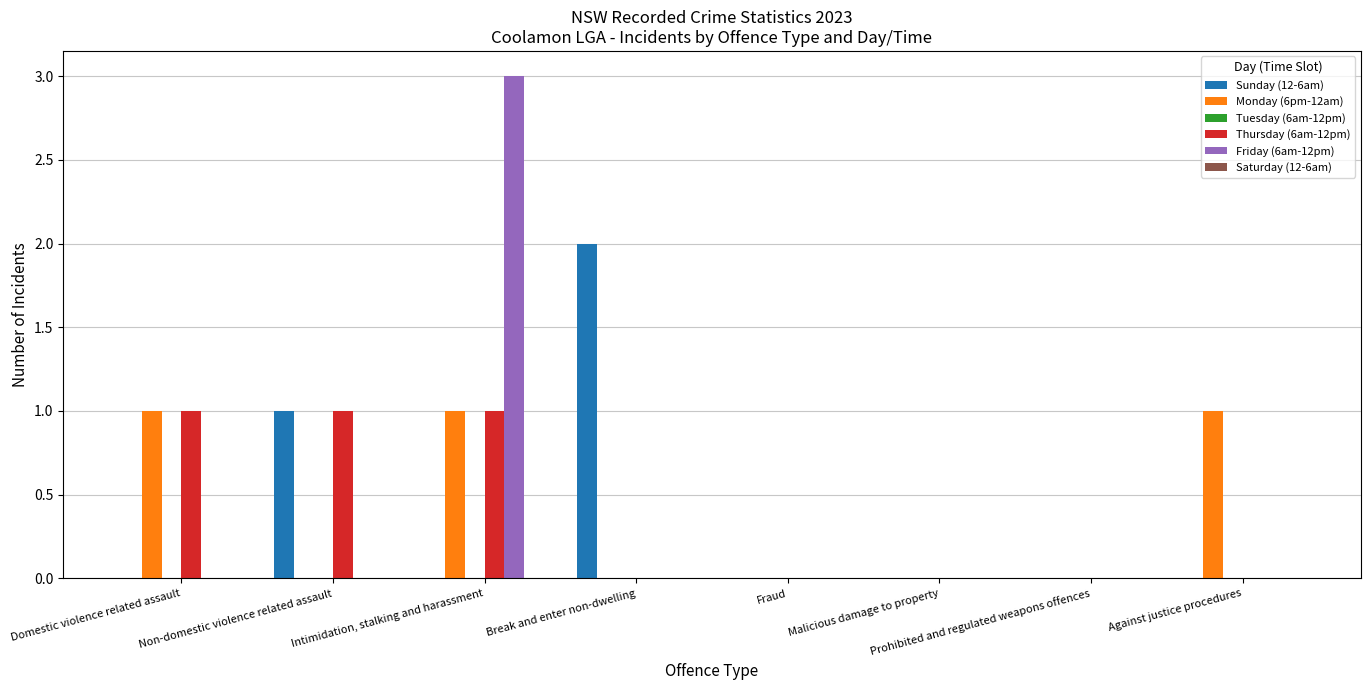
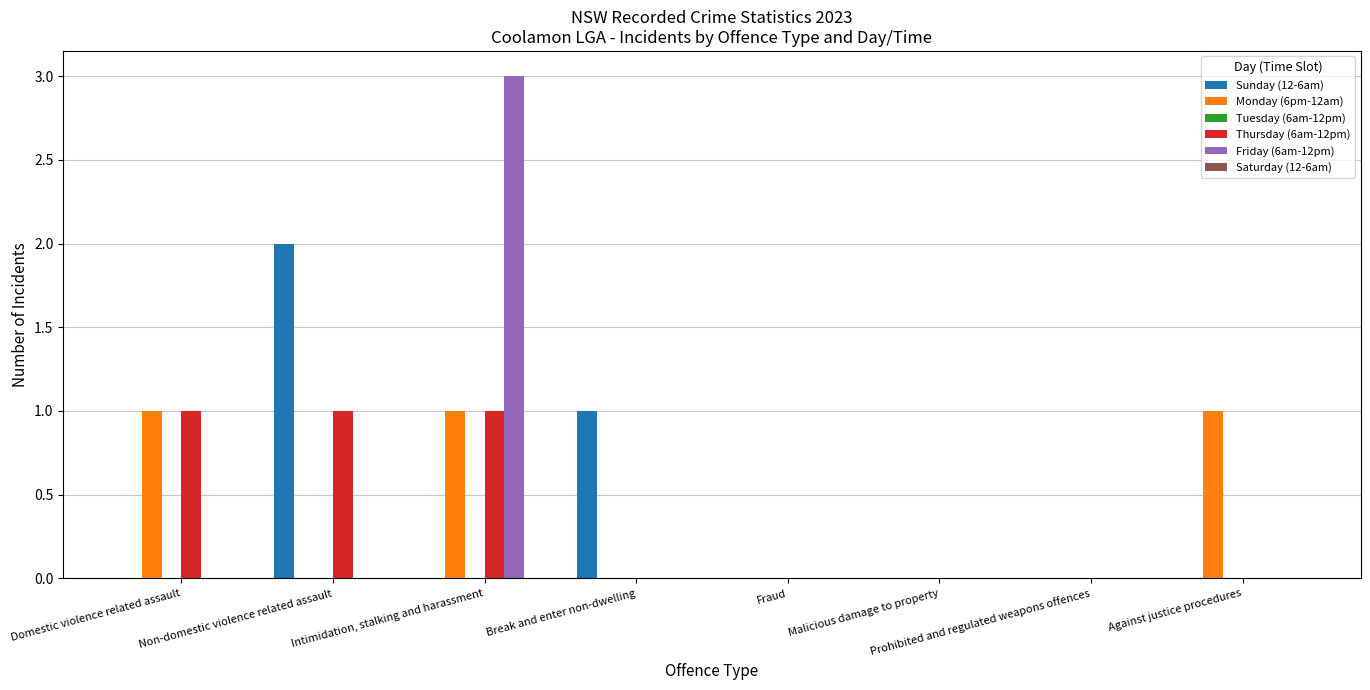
  {
    "Sunday (12-6am)": {
      "Domestic violence related assault": 0,
-     "Non-domestic violence related assault": 1,
+     "Non-domestic violence related assault": 2,
      "Intimidation, stalking and harassment": 0,
-     "Break and enter non-dwelling": 2,
+     "Break and enter non-dwelling": 1,
      "Fraud": 0,
      "Malicious damage to property": 0,
      "Prohibited and regulated weapons offences": 0,
      "Against justice procedures": 0
    },
    "Monday (6pm-12am)": {
      "Domestic violence related assault": 1,
      "Non-domestic violence related assault": 0,
      "Intimidation, stalking and harassment": 1,
      "Break and enter non-dwelling": 0,
      "Fraud": 0,
      "Malicious damage to property": 0,
      "Prohibited and regulated weapons offences": 0,
      "Against justice procedures": 1
    },
    "Tuesday (6am-12pm)": {
      "Domestic violence related assault": 0,
      "Non-domestic violence related assault": 0,
      "Intimidation, stalking and harassment": 0,
      "Break and enter non-dwelling": 0,
      "Fraud": 0,
      "Malicious damage to property": 0,
      "Prohibited and regulated weapons offences": 0,
      "Against justice procedures": 0
    },
    "Thursday (6am-12pm)": {
      "Domestic violence related assault": 1,
      "Non-domestic violence related assault": 1,
      "Intimidation, stalking and harassment": 1,
      "Break and enter non-dwelling": 0,
      "Fraud": 0,
      "Malicious damage to property": 0,
      "Prohibited and regulated weapons offences": 0,
      "Against justice procedures": 0
    },
    "Friday (6am-12pm)": {
      "Domestic violence related assault": 0,
      "Non-domestic violence related assault": 0,
      "Intimidation, stalking and harassment": 3,
      "Break and enter non-dwelling": 0,
      "Fraud": 0,
      "Malicious damage to property": 0,
      "Prohibited and regulated weapons offences": 0,
      "Against justice procedures": 0
    },
    "Saturday (12-6am)": {
      "Domestic violence related assault": 0,
      "Non-domestic violence related assault": 0,
      "Intimidation, stalking and harassment": 0,
      "Break and enter non-dwelling": 0,
      "Fraud": 0,
      "Malicious damage to property": 0,
      "Prohibited and regulated weapons offences": 0,
      "Against justice procedures": 0
    }
  }
